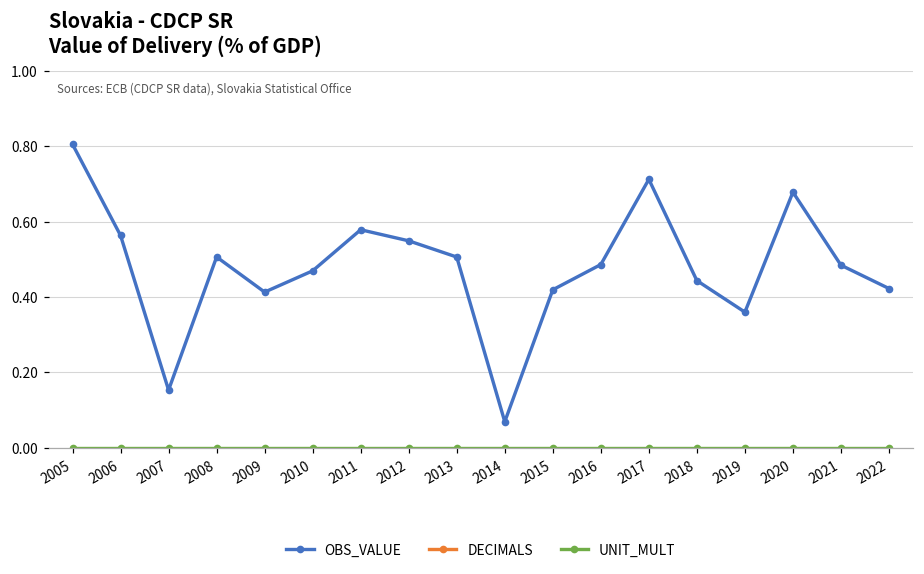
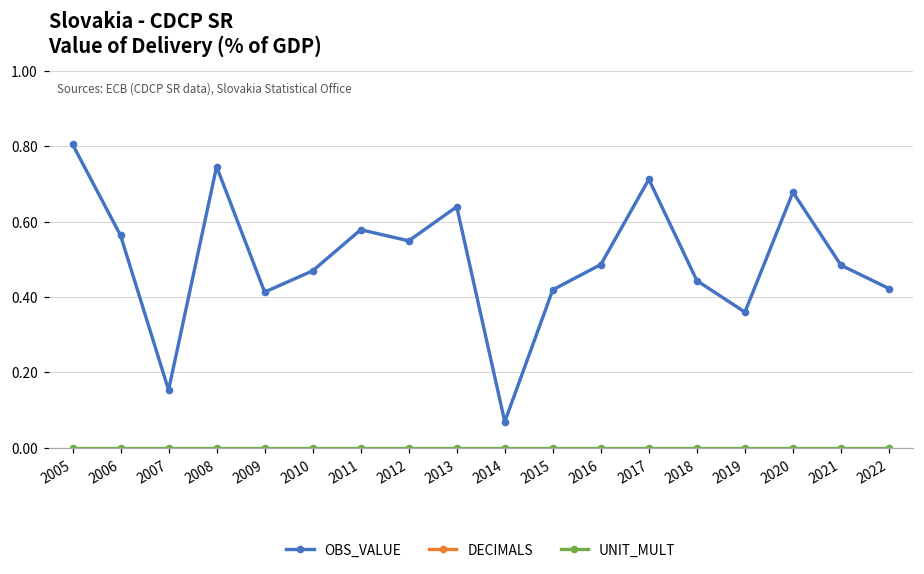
  {
    "OBS_VALUE": {
      "2005": 0.81,
      "2006": 0.56,
      "2007": 0.15,
-     "2008": 0.51,
+     "2008": 0.75,
      "2009": 0.41,
      "2010": 0.47,
      "2011": 0.58,
      "2012": 0.55,
-     "2013": 0.51,
+     "2013": 0.64,
      "2014": 0.07,
      "2015": 0.42,
      "2016": 0.49,
      "2017": 0.71,
      "2018": 0.44,
      "2019": 0.36,
      "2020": 0.68,
      "2021": 0.48,
      "2022": 0.42
    },
    "UNIT_MULT": {
      "2005": 0.00,
      "2006": 0.00,
      "2007": 0.00,
      "2008": 0.00,
      "2009": 0.00,
      "2010": 0.00,
      "2011": 0.00,
      "2012": 0.00,
      "2013": 0.00,
      "2014": 0.00,
      "2015": 0.00,
      "2016": 0.00,
      "2017": 0.00,
      "2018": 0.00,
      "2019": 0.00,
      "2020": 0.00,
      "2021": 0.00,
      "2022": 0.00
    }
  }
